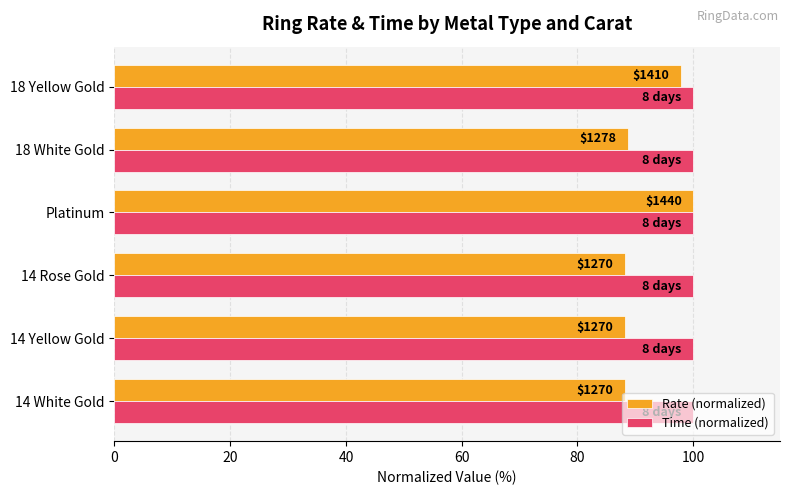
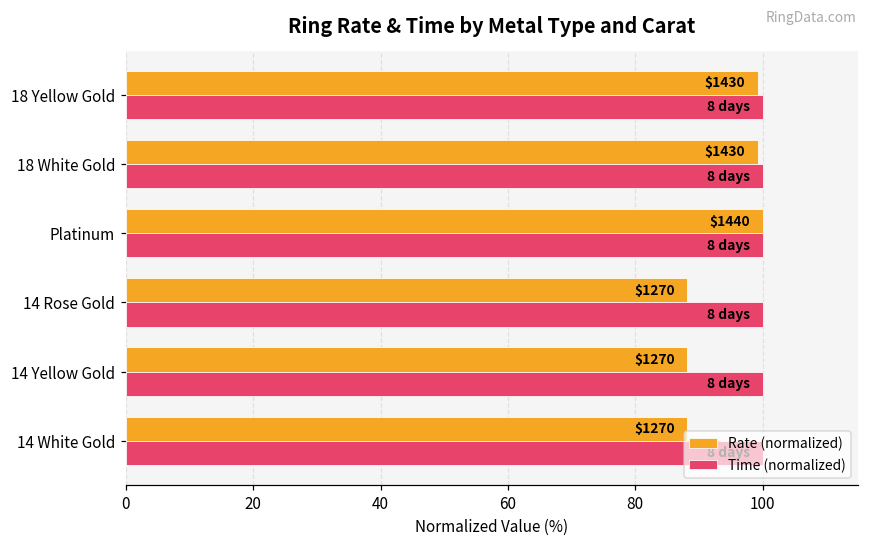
  {
    "Rate (normalized)": {
-     "18 Yellow Gold": "$1410",
-     "18 White Gold": "$1278"
+     "18 Yellow Gold": "$1430",
+     "18 White Gold": "$1430"
    }
  }
